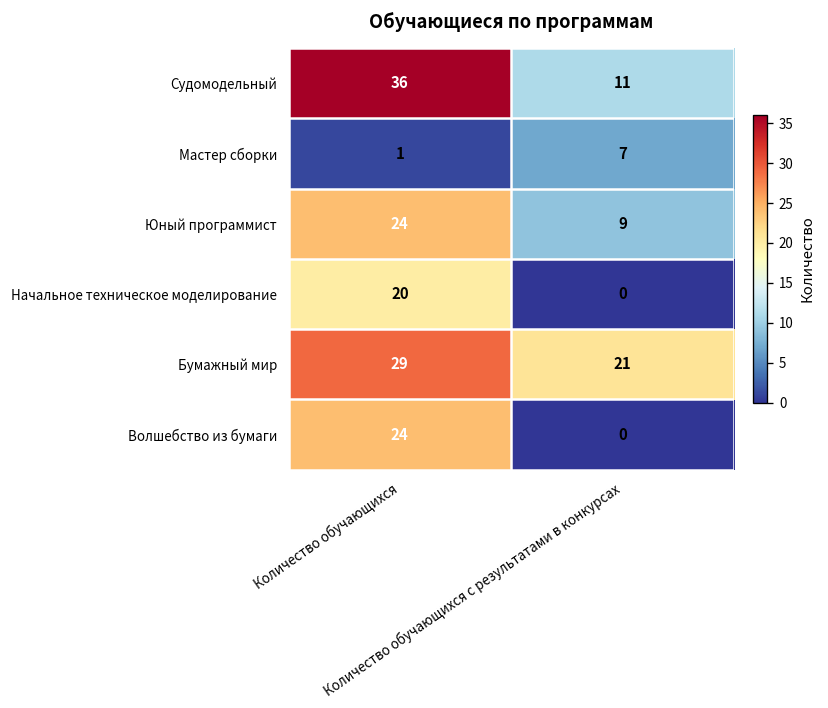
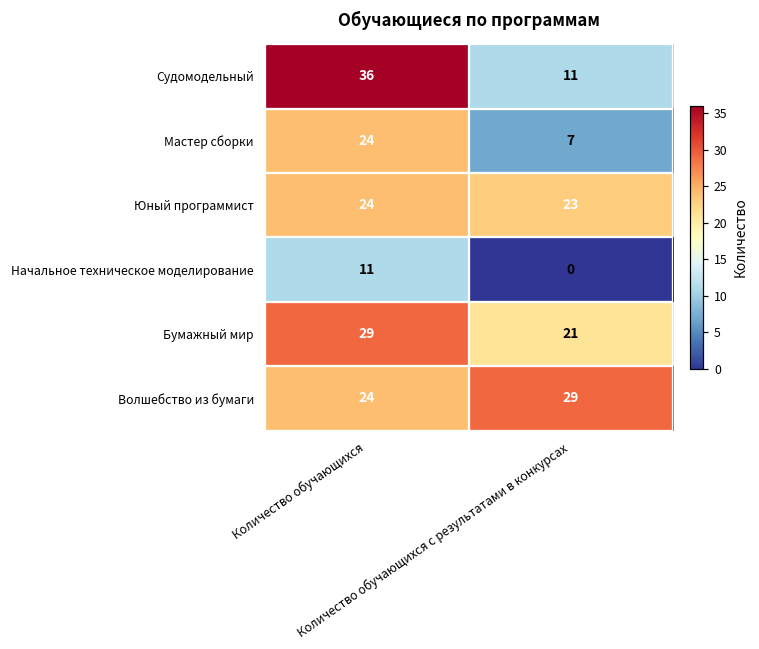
  {
    "Судомодельный": {
      "Количество обучающихся": 36,
      "Количество обучающихся с результатами в конкурсах": 11
    },
    "Мастер сборки": {
-     "Количество обучающихся": 1,
+     "Количество обучающихся": 24,
      "Количество обучающихся с результатами в конкурсах": 7
    },
    "Юный программист": {
      "Количество обучающихся": 24,
-     "Количество обучающихся с результатами в конкурсах": 9
+     "Количество обучающихся с результатами в конкурсах": 23
    },
    "Начальное техническое моделирование": {
-     "Количество обучающихся": 20,
+     "Количество обучающихся": 11,
      "Количество обучающихся с результатами в конкурсах": 0
    },
    "Бумажный мир": {
      "Количество обучающихся": 29,
      "Количество обучающихся с результатами в конкурсах": 21
    },
    "Волшебство из бумаги": {
      "Количество обучающихся": 24,
-     "Количество обучающихся с результатами в конкурсах": 0
+     "Количество обучающихся с результатами в конкурсах": 29
    }
  }
